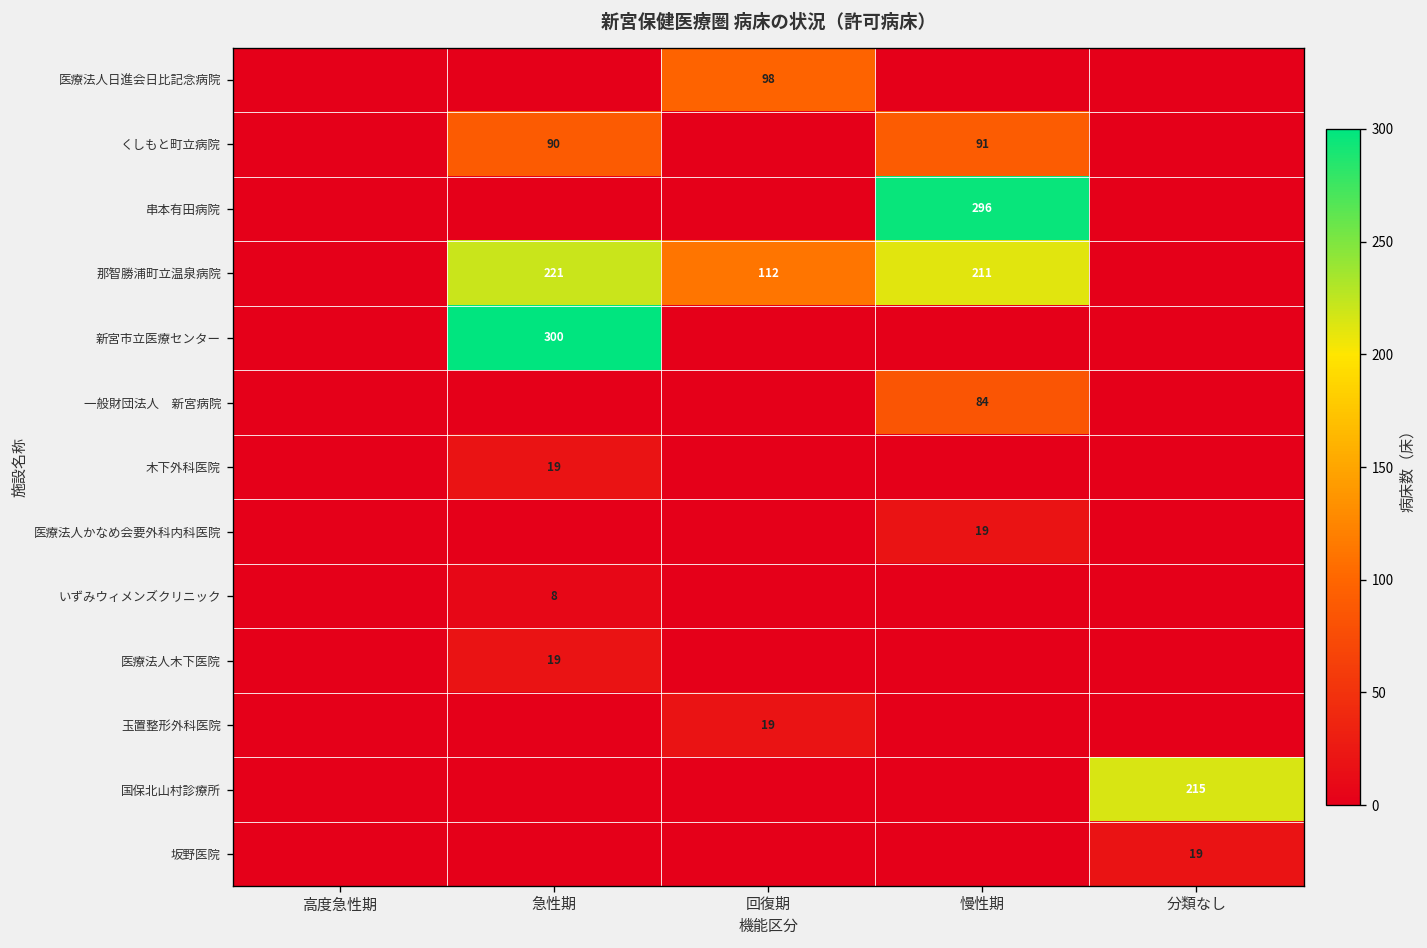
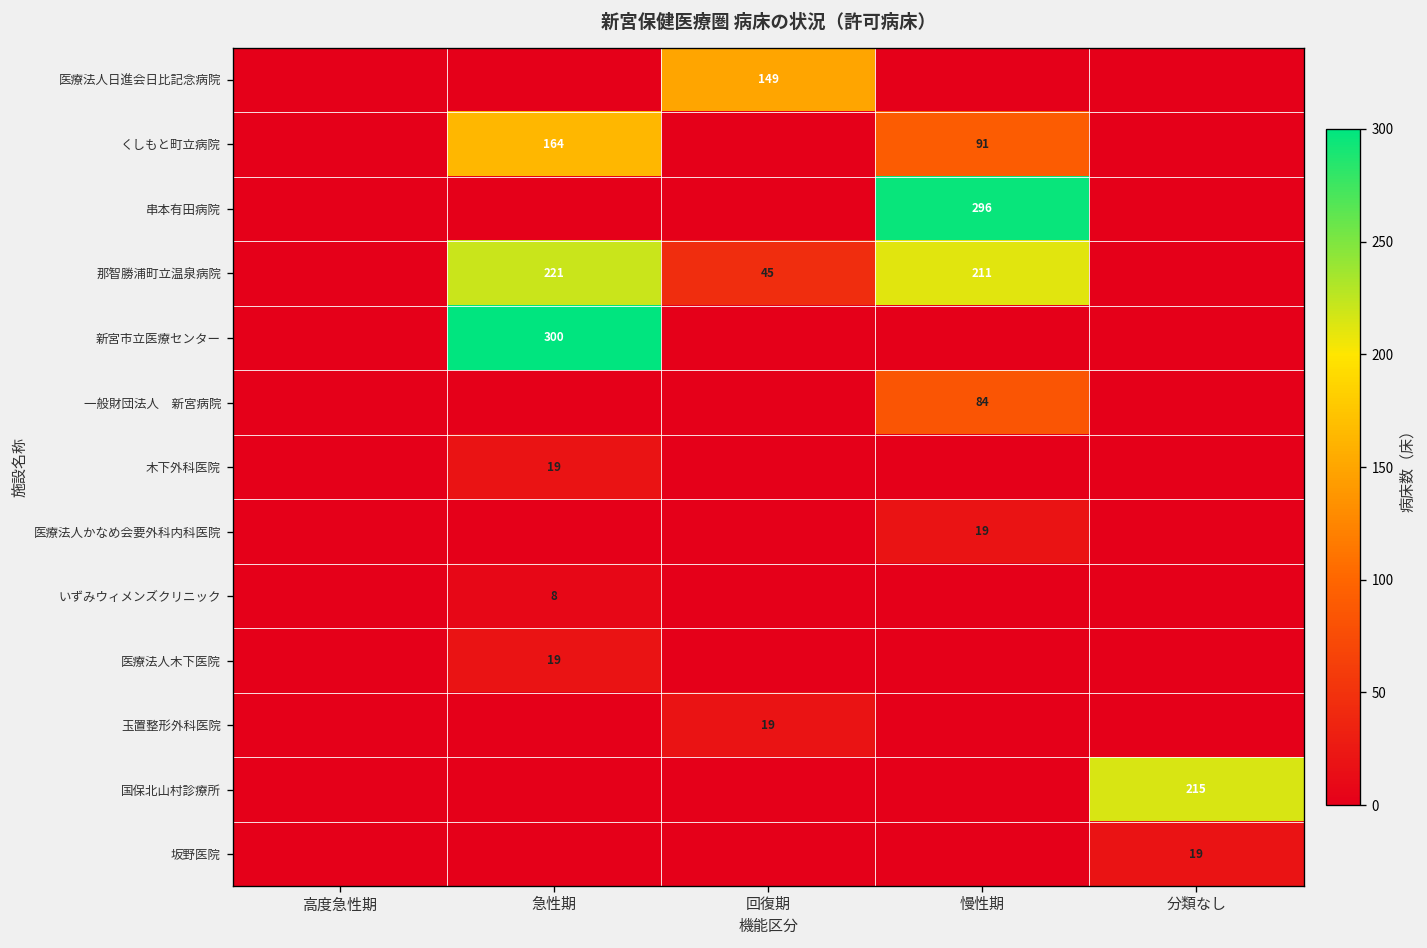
  {
    "医療法人日進会日比記念病院": {
-     "回復期": 98
+     "回復期": 149
    },
    "くしもと町立病院": {
-     "急性期": 90,
+     "急性期": 164,
      "慢性期": 91
    },
    "串本有田病院": {
      "慢性期": 296
    },
    "那智勝浦町立温泉病院": {
      "急性期": 221,
-     "回復期": 112,
+     "回復期": 45,
      "慢性期": 211
    },
    "新宮市立医療センター": {
      "急性期": 300
    },
    "一般財団法人 新宮病院": {
      "慢性期": 84
    },
    "木下外科医院": {
      "急性期": 19
    },
    "医療法人かなめ会要外科内科医院": {
      "慢性期": 19
    },
    "いずみウィメンズクリニック": {
      "急性期": 8
    },
    "医療法人木下医院": {
      "急性期": 19
    },
    "玉置整形外科医院": {
      "回復期": 19
    },
    "国保北山村診療所": {
      "分類なし": 215
    },
    "坂野医院": {
      "分類なし": 19
    }
  }
